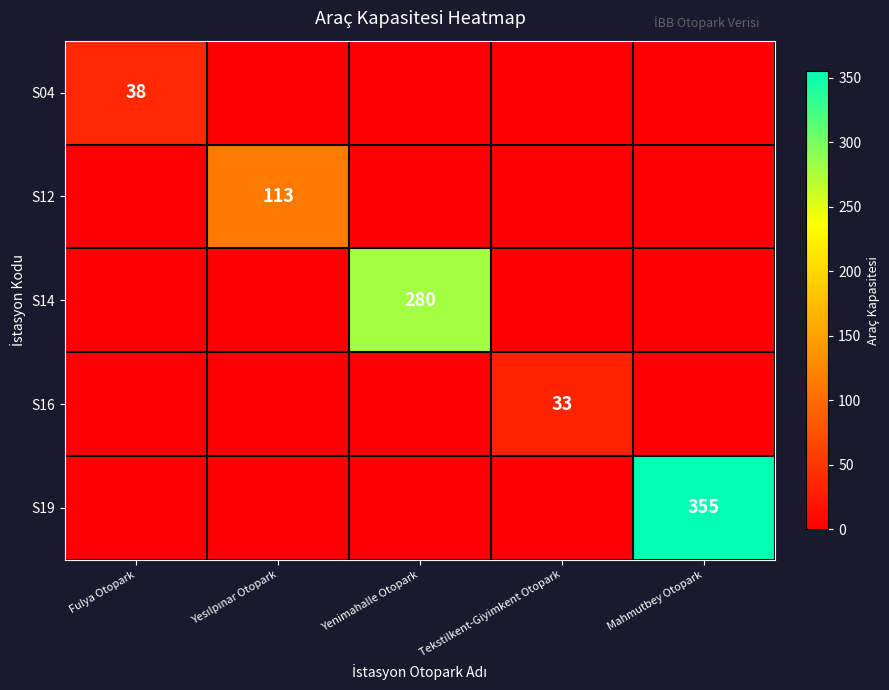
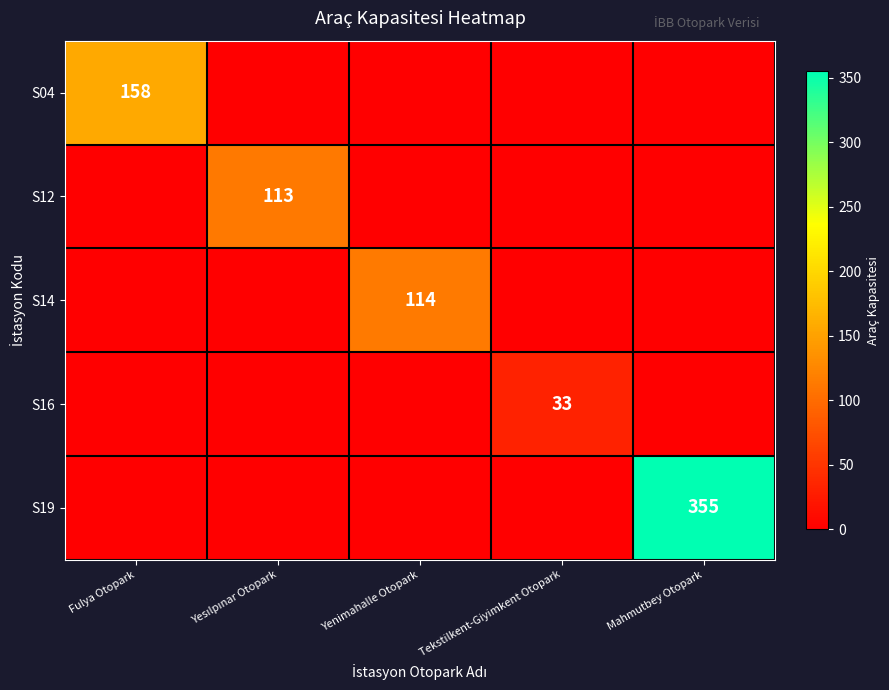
  {
    "S04": {
-     "Fulya Otopark": 38
+     "Fulya Otopark": 158
    },
    "S12": {
      "Yesılpınar Otopark": 113
    },
    "S14": {
-     "Yenimahalle Otopark": 280
+     "Yenimahalle Otopark": 114
    },
    "S16": {
      "Tekstilkent-Giyimkent Otopark": 33
    },
    "S19": {
      "Mahmutbey Otopark": 355
    }
  }
